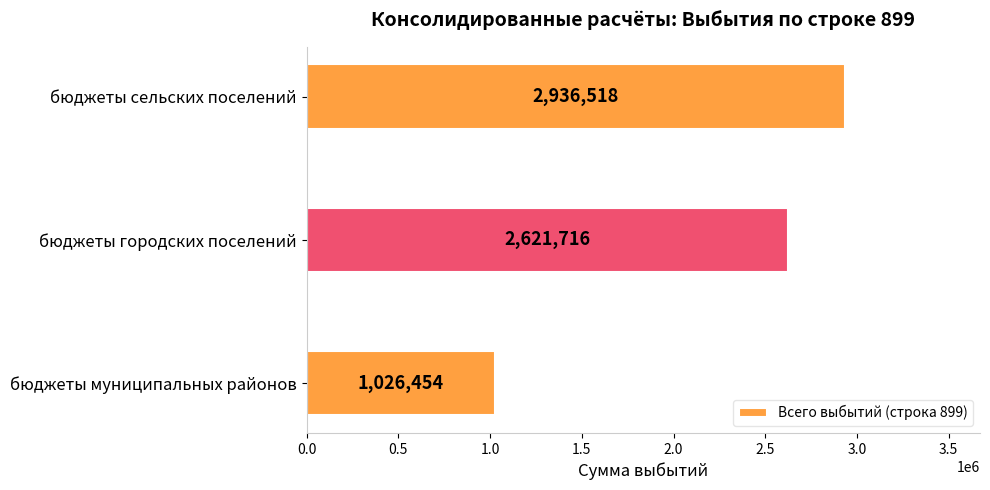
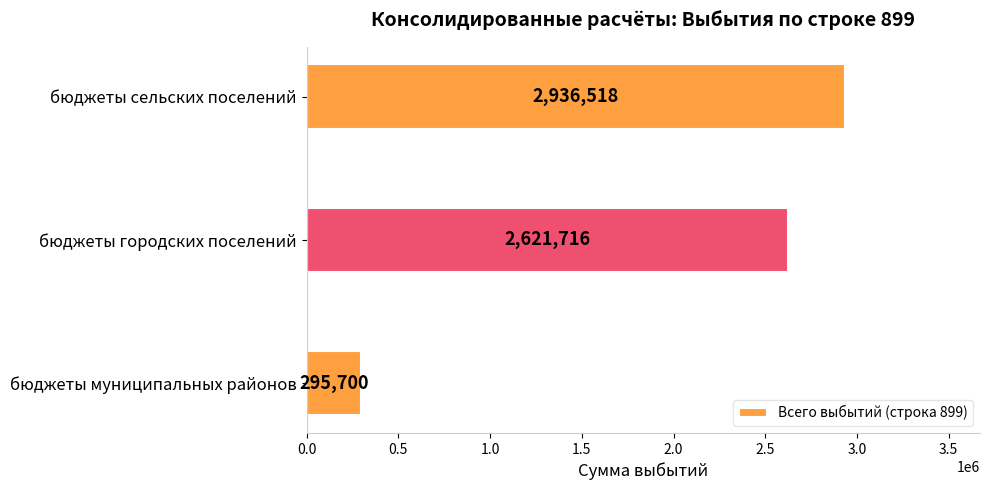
  {
    "бюджеты сельских поселений": "2,936,518",
    "бюджеты городских поселений": "2,621,716",
-   "бюджеты муниципальных районов": "1,026,454"
+   "бюджеты муниципальных районов": "295,700"
  }
